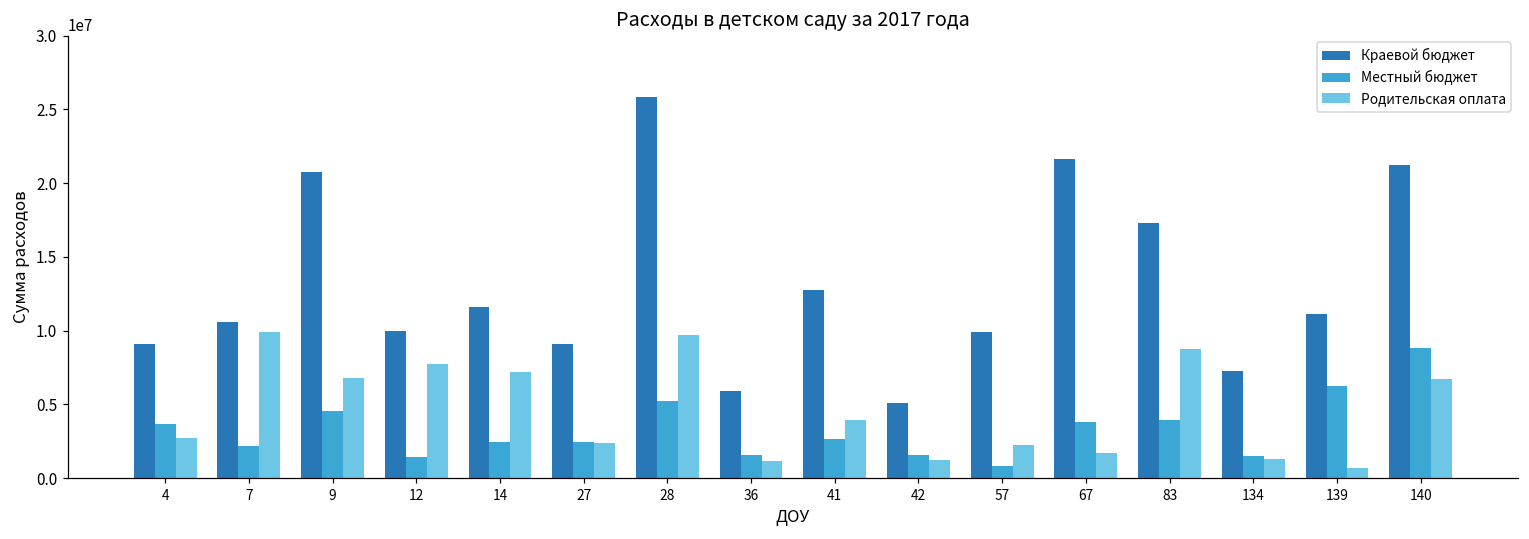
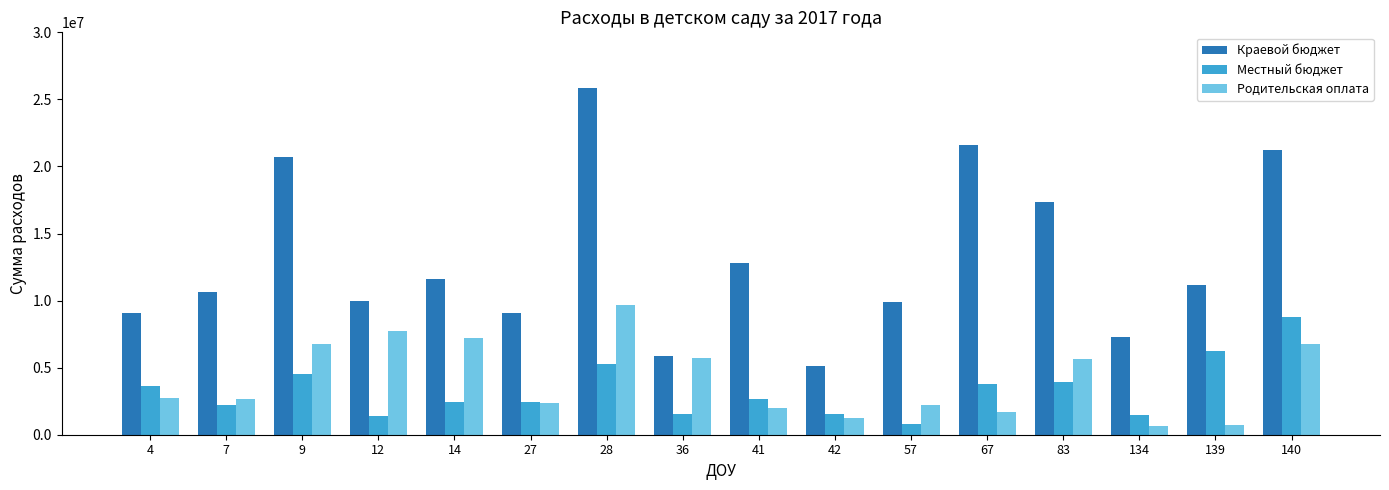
  {
    "Родительская оплата": {
      "4": 2700000,
-     "7": 9900000,
+     "7": 2600000,
      "9": 6800000,
      "12": 7700000,
      "14": 7200000,
      "27": 2400000,
      "28": 9700000,
-     "36": 1200000,
-     "41": 3900000,
+     "36": 5800000,
+     "41": 2000000,
      "42": 1200000,
      "57": 2300000,
      "67": 1700000,
-     "83": 8800000,
-     "134": 1300000,
+     "83": 5600000,
+     "134": 700000,
      "139": 700000,
      "140": 6700000
    }
  }
